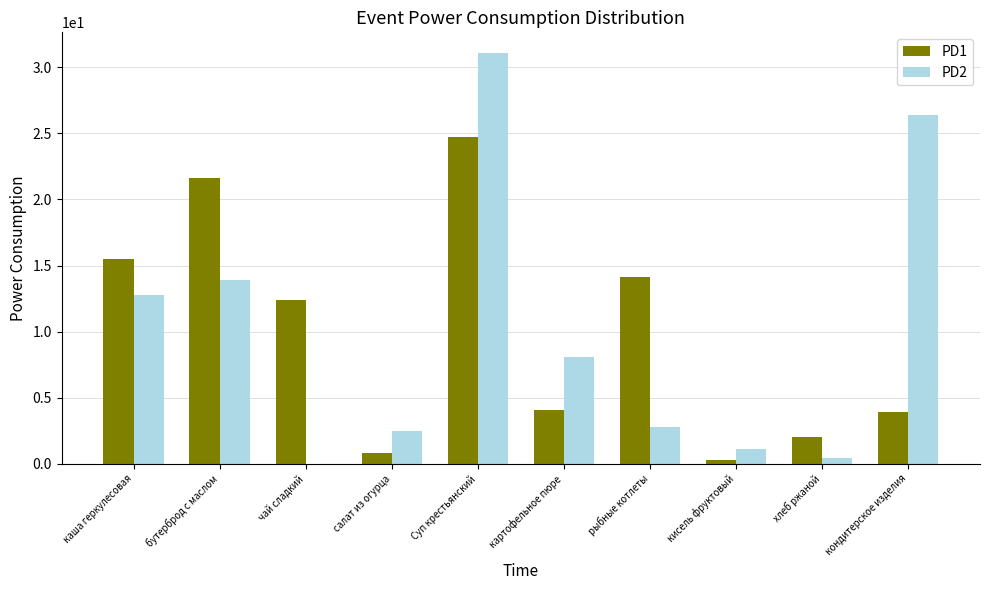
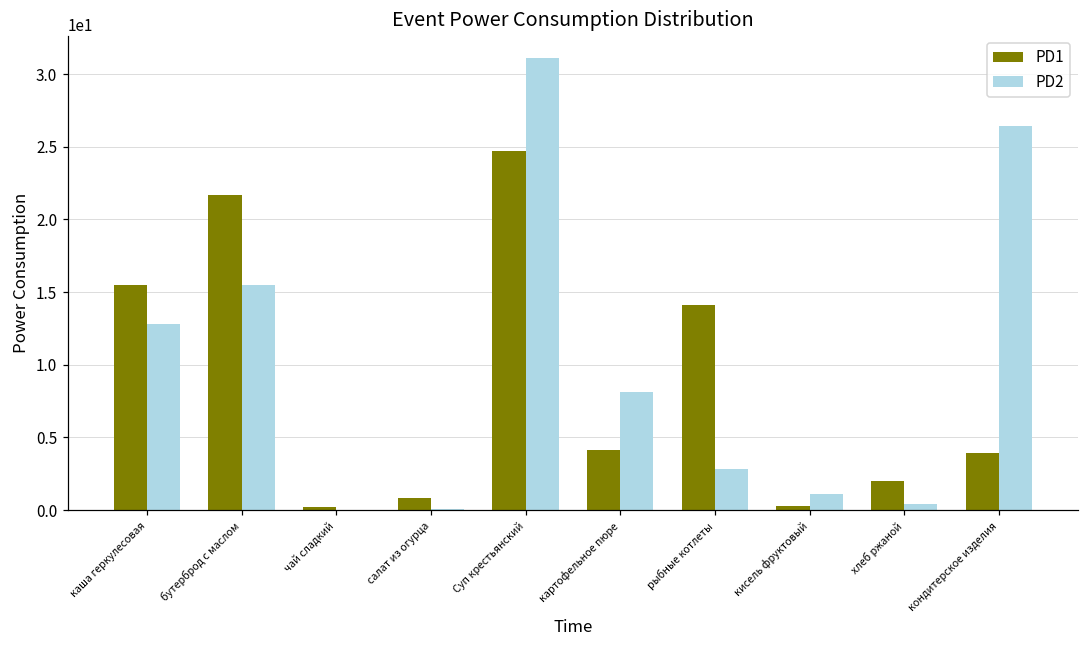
  {
    "PD1": {
      "каша геркулесовая": 15.5,
      "бутерброд с маслом": 21.7,
-     "чай сладкий": 12.4,
+     "чай сладкий": 0.2,
      "салат из огурца": 0.8,
      "Суп крестьянский": 24.7,
      "картофельное пюре": 4.1,
      "рыбные котлеты": 14.1,
      "кисель фруктовый": 0.3,
      "хлеб ржаной": 2.0,
      "кондитерское изделия": 3.9
    },
    "PD2": {
      "каша геркулесовая": 12.8,
-     "бутерброд с маслом": 13.9,
+     "бутерброд с маслом": 15.5,
      "чай сладкий": 0.0,
-     "салат из огурца": 2.5,
+     "салат из огурца": 0.1,
      "Суп крестьянский": 31.1,
      "картофельное пюре": 8.1,
      "рыбные котлеты": 2.8,
      "кисель фруктовый": 1.1,
      "хлеб ржаной": 0.4,
      "кондитерское изделия": 26.4
    }
  }
